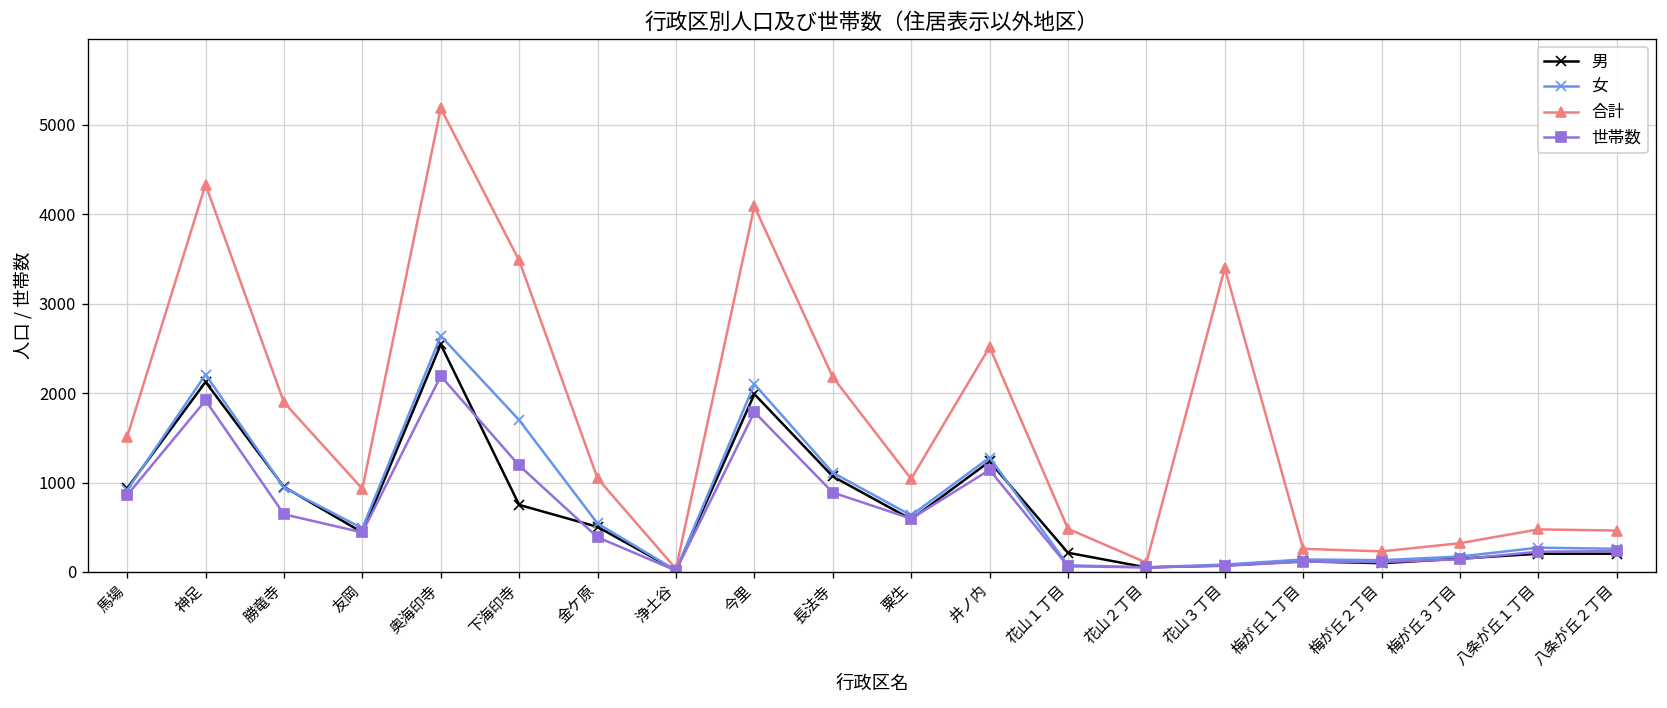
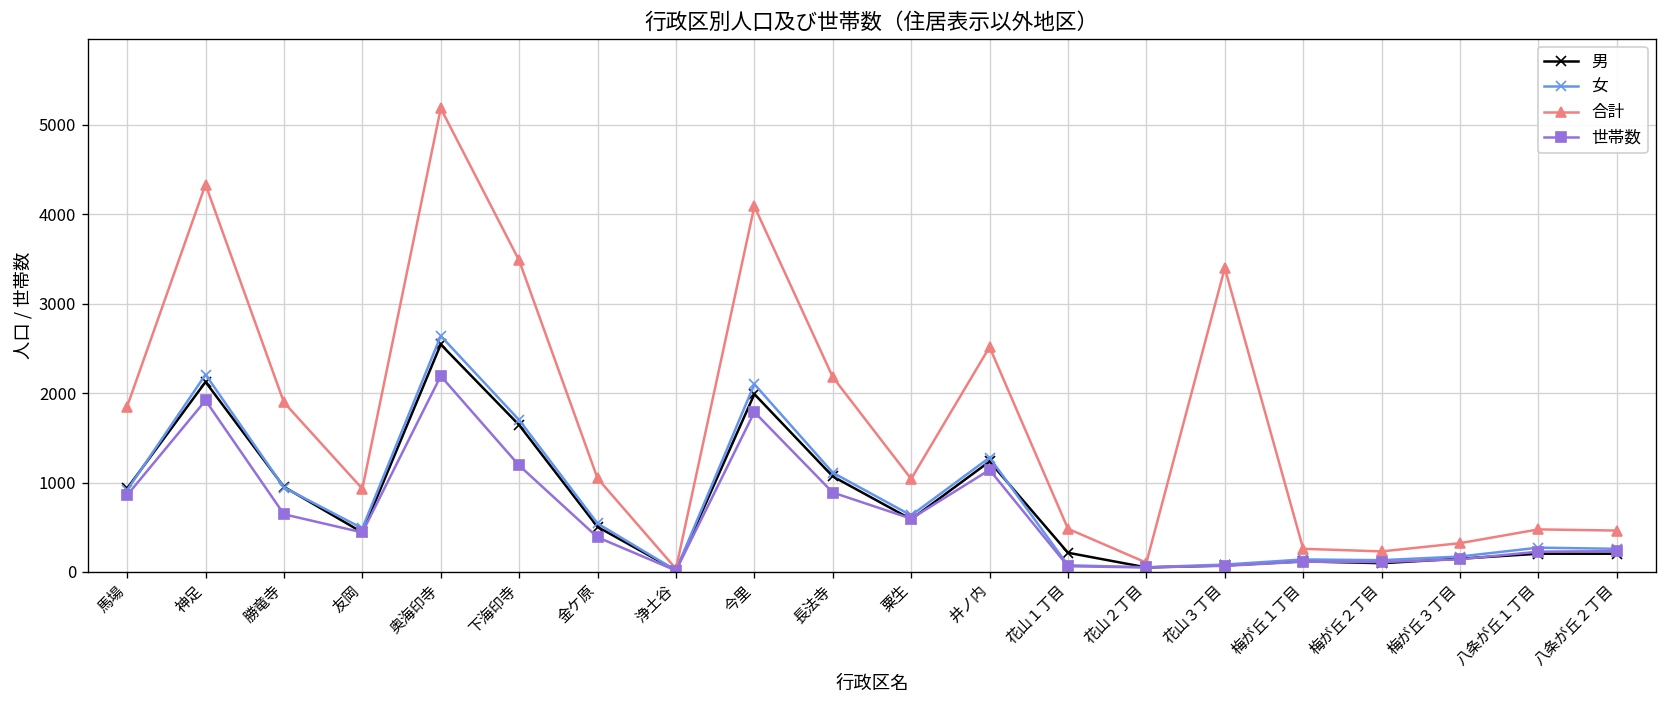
  {
    "男": {
      "神足": 2100,
      "奥海印寺": 2500,
-     "下海印寺": 800,
+     "下海印寺": 1600,
      "金ケ原": 500,
      "今里": 2000,
      "長法寺": 1100,
      "井ノ内": 1200,
      "花山１丁目": 200
    },
    "女": {
      "神足": 2200,
      "友岡": 500,
      "奥海印寺": 2600,
      "下海印寺": 1700,
      "金ケ原": 500,
      "今里": 2100,
      "長法寺": 1100,
      "粟生": 600,
      "井ノ内": 1300,
      "八条が丘１丁目": 300
    },
    "合計": {
-     "馬場": 1500,
+     "馬場": 1800,
      "神足": 4300,
      "勝竜寺": 1900,
      "友岡": 900,
      "奥海印寺": 5200,
      "下海印寺": 3500,
      "金ケ原": 1000,
      "今里": 4100,
      "長法寺": 2200,
      "粟生": 1000,
      "井ノ内": 2500,
      "花山１丁目": 500,
      "花山２丁目": 100,
      "花山３丁目": 3400,
      "梅が丘１丁目": 300,
      "梅が丘２丁目": 200,
      "梅が丘３丁目": 300,
      "八条が丘１丁目": 500,
      "八条が丘２丁目": 500
    },
    "世帯数": {
      "馬場": 900,
      "神足": 1900,
      "勝竜寺": 600,
      "奥海印寺": 2200,
      "下海印寺": 1200,
      "金ケ原": 400,
      "今里": 1800,
      "長法寺": 900,
      "井ノ内": 1100
    }
  }
